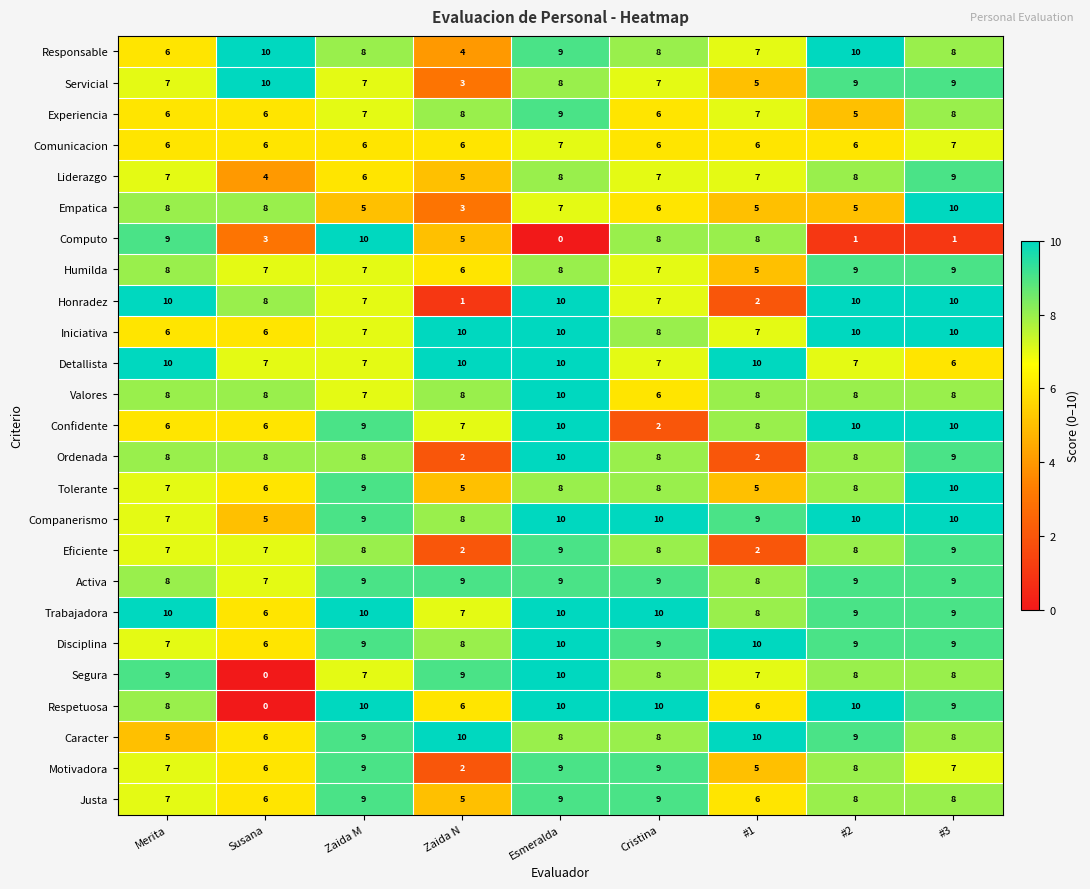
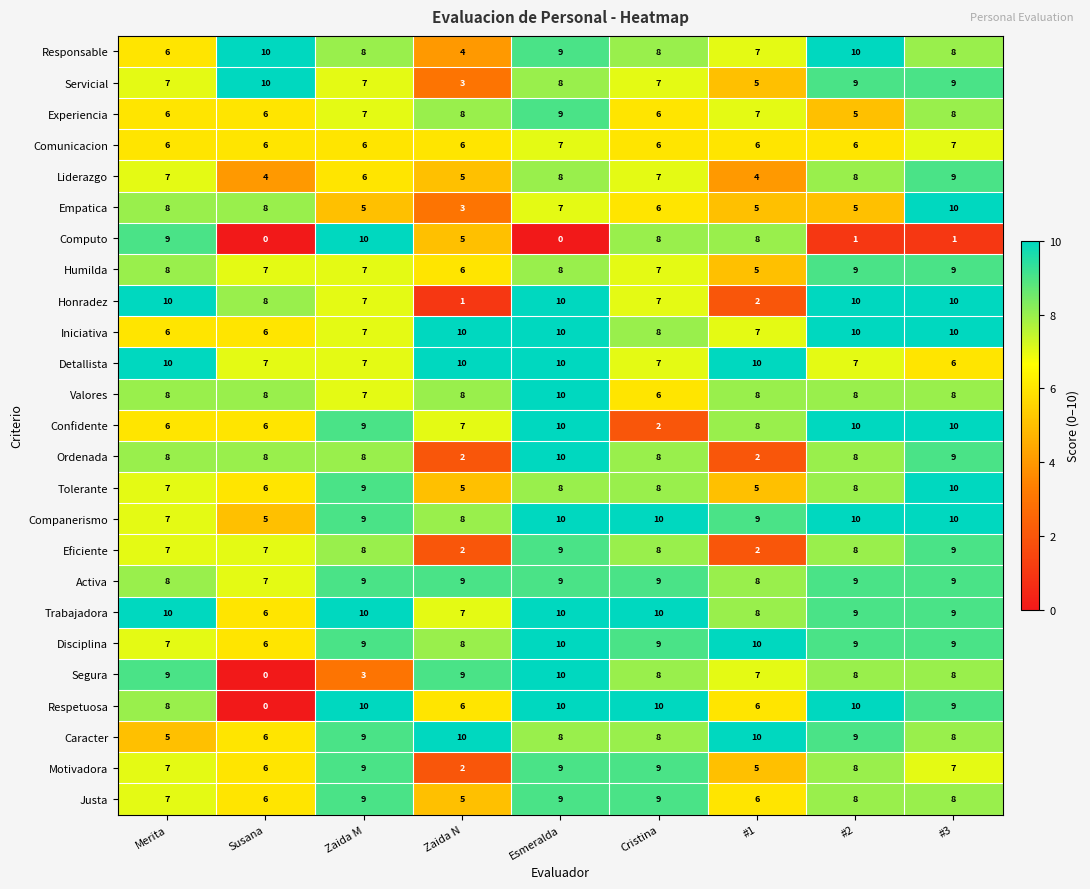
  {
    "Liderazgo": {
      "Merita": 7,
      "Susana": 4,
      "Zaida M": 6,
      "Zaida N": 5,
      "Esmeralda": 8,
      "Cristina": 7,
-     "#1": 7,
+     "#1": 4,
      "#2": 8,
      "#3": 9
    },
    "Computo": {
      "Merita": 9,
-     "Susana": 3,
+     "Susana": 0,
      "Zaida M": 10,
      "Zaida N": 5,
      "Esmeralda": 0,
      "Cristina": 8,
      "#1": 8,
      "#2": 1,
      "#3": 1
    },
    "Segura": {
      "Merita": 9,
      "Susana": 0,
-     "Zaida M": 7,
+     "Zaida M": 3,
      "Zaida N": 9,
      "Esmeralda": 10,
      "Cristina": 8,
      "#1": 7,
      "#2": 8,
      "#3": 8
    }
  }
